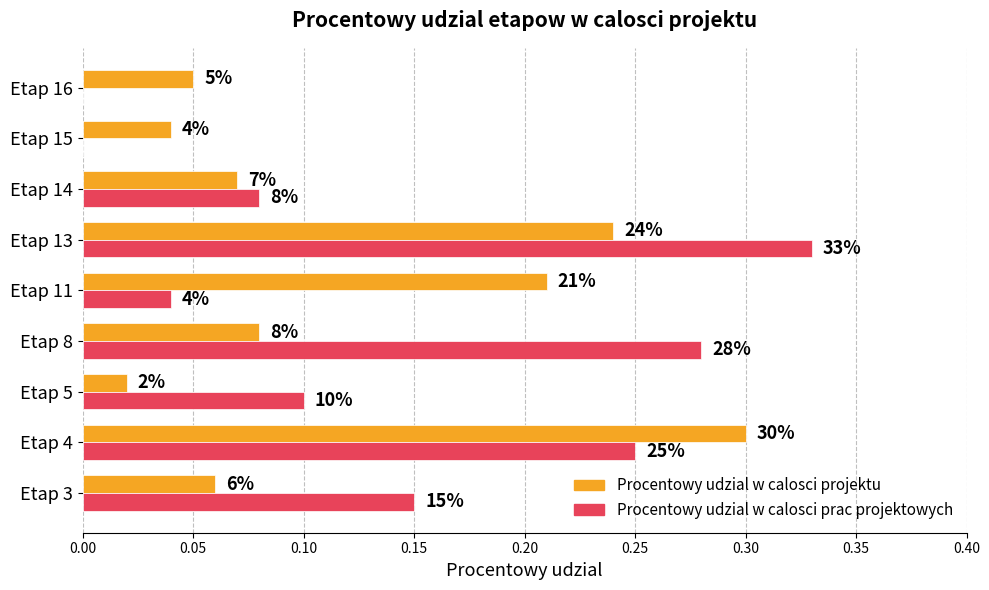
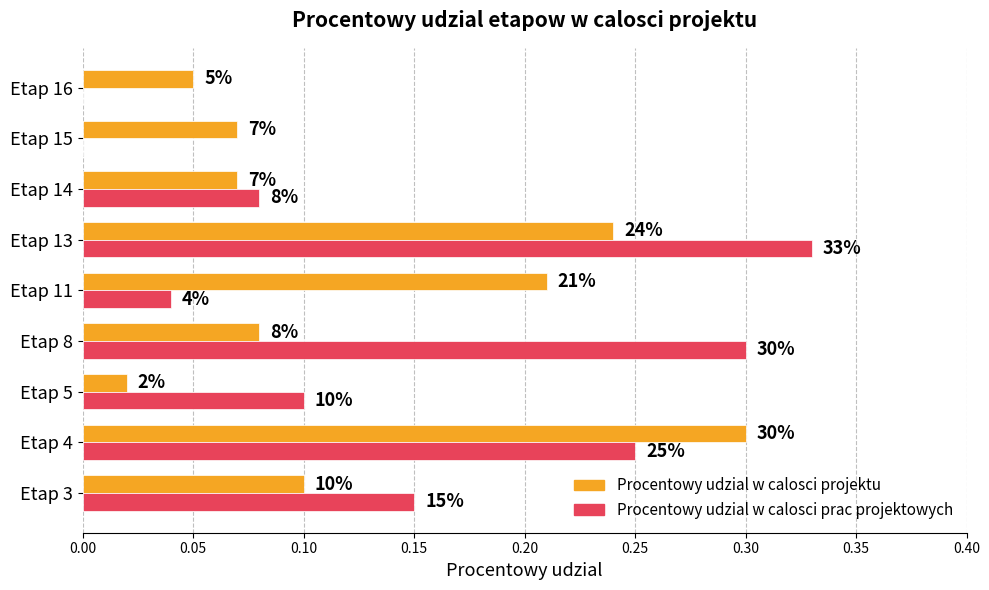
  {
    "Procentowy udzial w calosci projektu": {
      "Etap 16": "5%",
-     "Etap 15": "4%",
+     "Etap 15": "7%",
      "Etap 14": "7%",
      "Etap 13": "24%",
      "Etap 11": "21%",
      "Etap 8": "8%",
      "Etap 5": "2%",
      "Etap 4": "30%",
-     "Etap 3": "6%"
+     "Etap 3": "10%"
    },
    "Procentowy udzial w calosci prac projektowych": {
      "Etap 14": "8%",
      "Etap 13": "33%",
      "Etap 11": "4%",
-     "Etap 8": "28%",
+     "Etap 8": "30%",
      "Etap 5": "10%",
      "Etap 4": "25%",
      "Etap 3": "15%"
    }
  }
